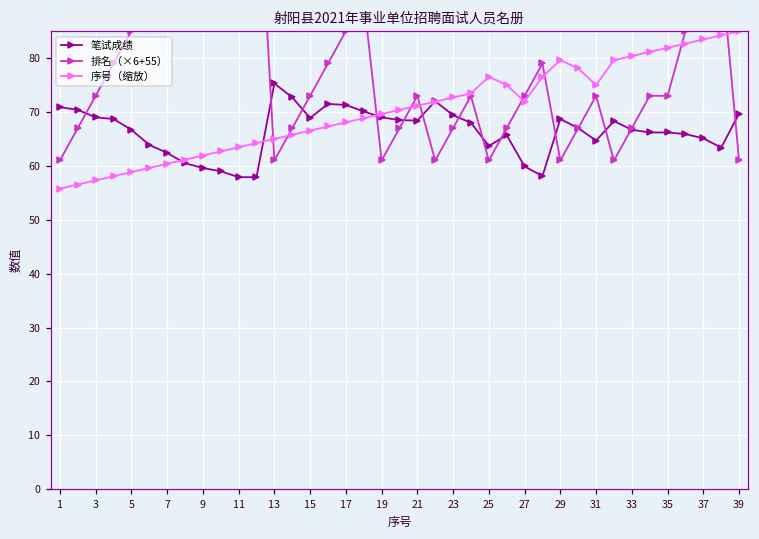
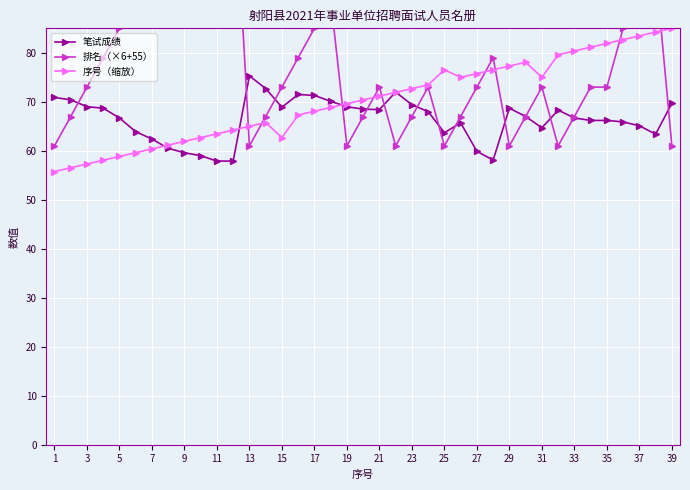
  {
    "笔试成绩": {
      "1": 71,
      "3": 69,
      "5": 67,
      "7": 62,
      "9": 60,
      "11": 58,
      "13": 75,
      "15": 69,
      "17": 71,
      "19": 69,
      "21": 68,
      "23": 69,
      "25": 64,
      "27": 60,
      "29": 69,
      "31": 65,
      "35": 66,
      "37": 65,
      "39": 70
    },
    "排名（×6+55）": {
      "1": 61,
      "3": 73,
      "5": 85,
      "13": 61,
      "15": 73,
      "17": 85,
      "19": 61,
      "21": 73,
      "23": 67,
      "25": 61,
      "27": 73,
      "29": 61,
      "31": 73,
      "35": 73,
      "39": 61
    },
    "序号（缩放）": {
      "1": 56,
      "3": 57,
      "5": 59,
      "7": 60,
      "9": 62,
      "11": 63,
      "13": 65,
-     "15": 67,
+     "15": 63,
      "17": 68,
      "19": 70,
      "21": 71,
      "23": 73,
      "25": 77,
-     "27": 72,
-     "29": 80,
+     "27": 76,
+     "29": 77,
      "31": 75,
      "33": 80,
      "35": 82,
      "37": 83,
      "39": 85
    }
  }
